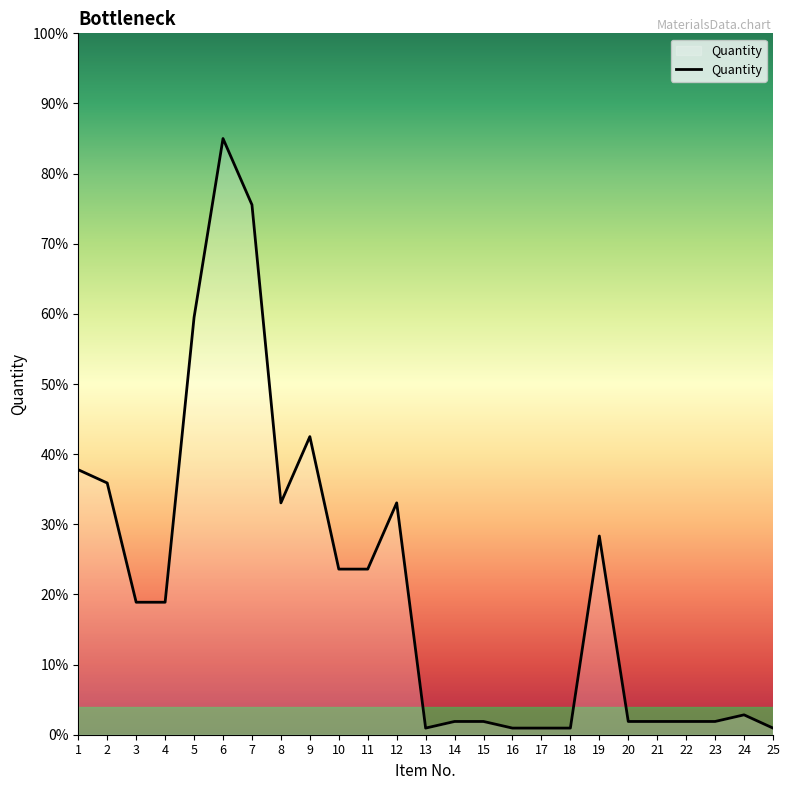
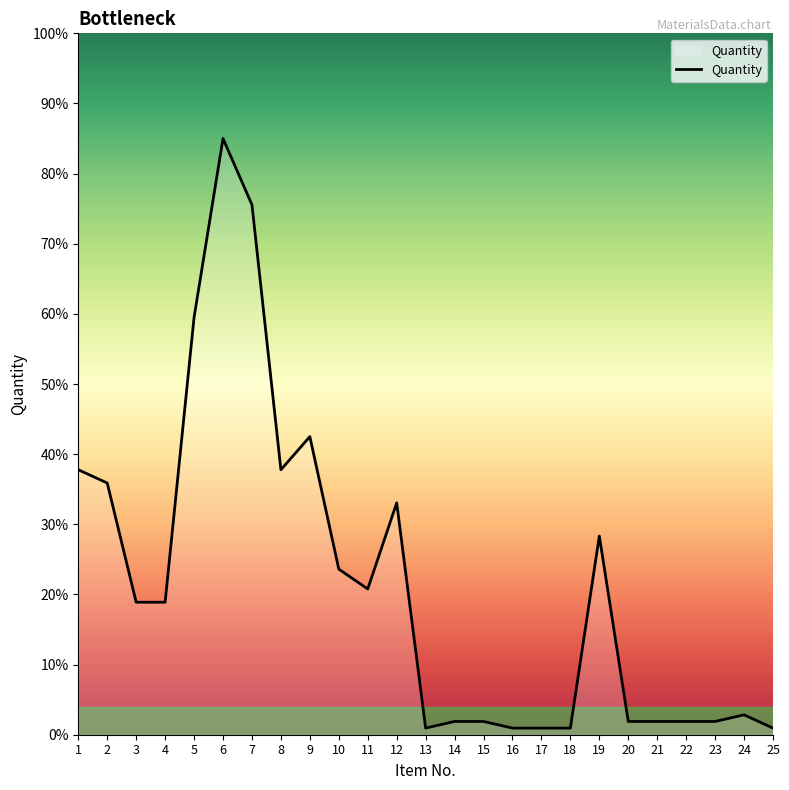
  {
    "1": "38%",
    "2": "36%",
    "3": "19%",
    "4": "19%",
    "5": "59%",
    "6": "85%",
    "7": "76%",
-   "8": "33%",
+   "8": "38%",
    "9": "43%",
    "10": "24%",
-   "11": "24%",
+   "11": "21%",
    "12": "33%",
    "19": "28%"
  }
